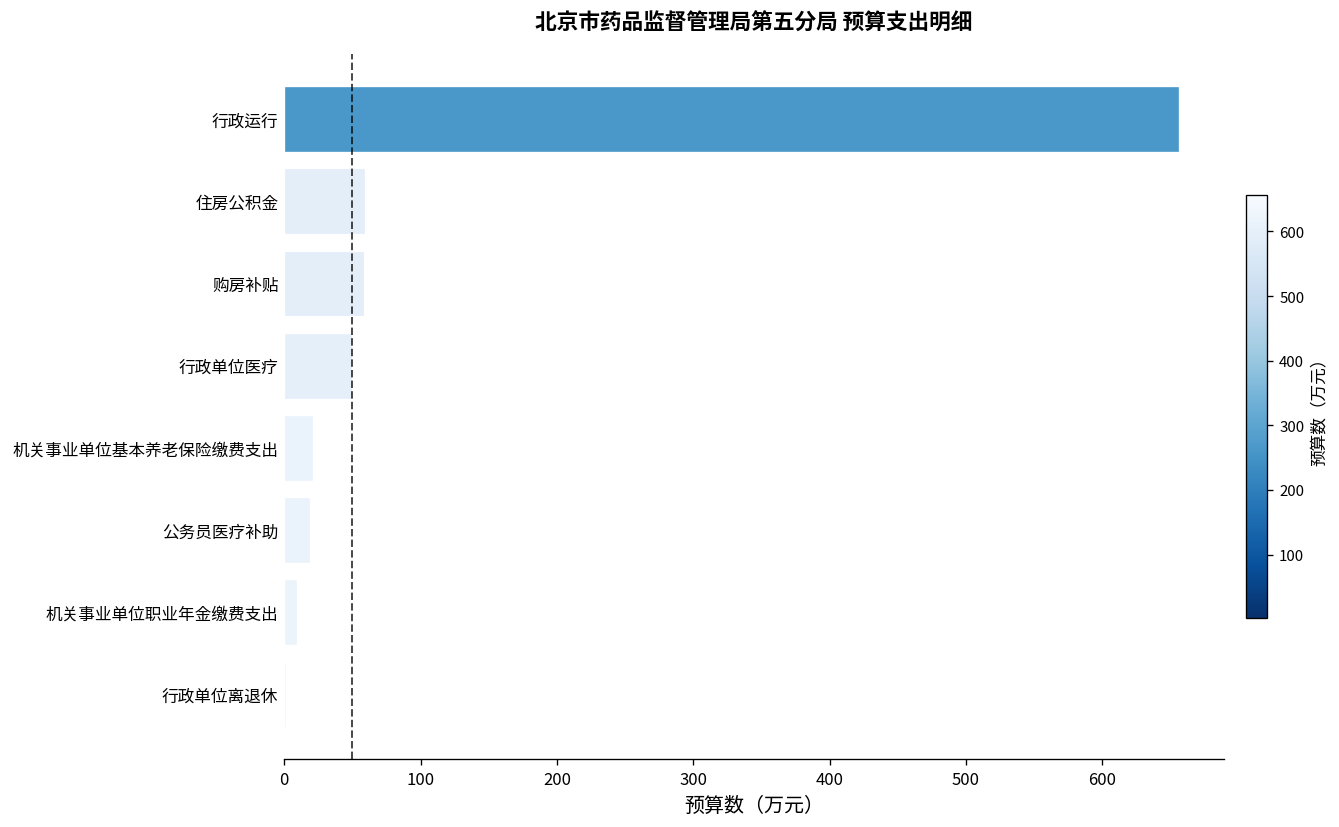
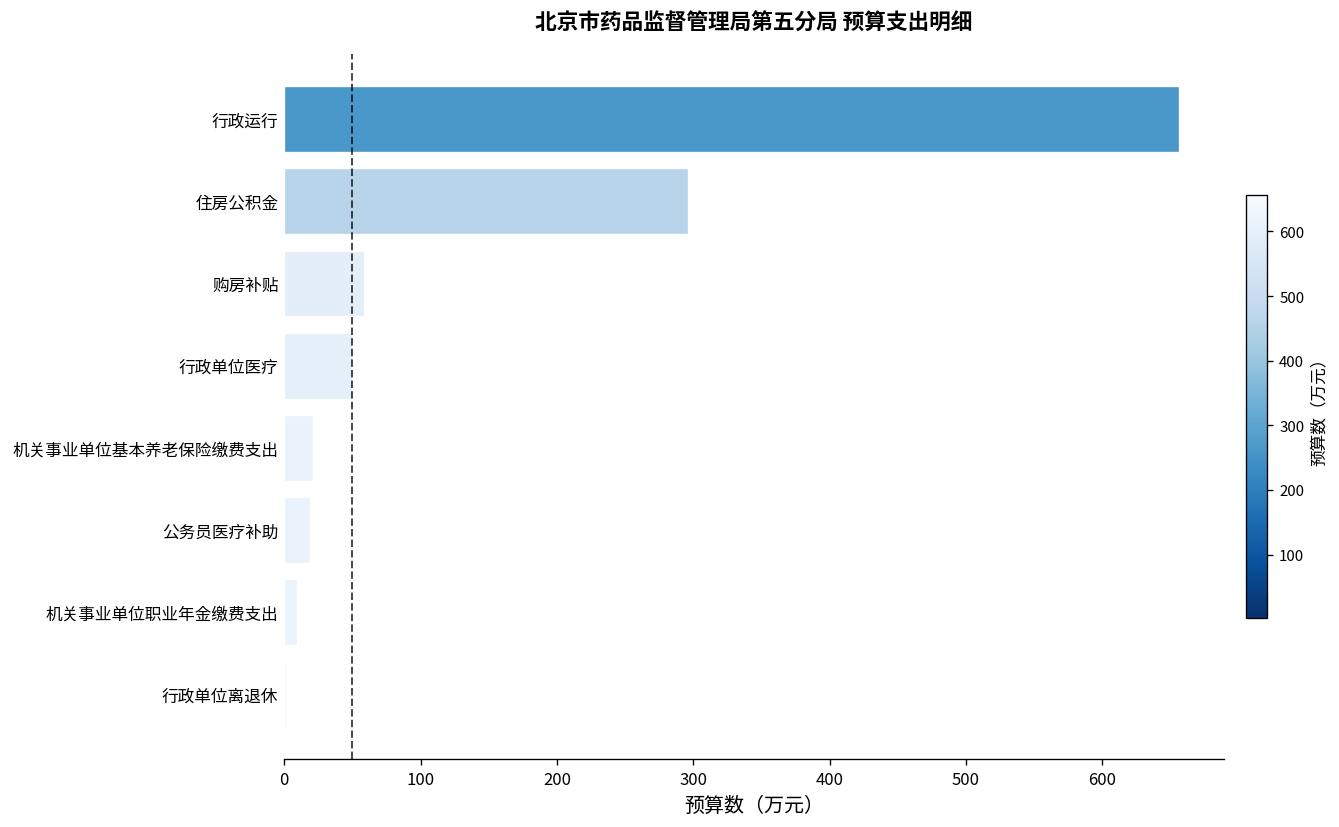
  {
    "行政运行": 656,
-   "住房公积金": 59,
+   "住房公积金": 296,
    "购房补贴": 58,
    "行政单位医疗": 50,
    "机关事业单位基本养老保险缴费支出": 21,
    "公务员医疗补助": 19,
    "机关事业单位职业年金缴费支出": 10
  }
